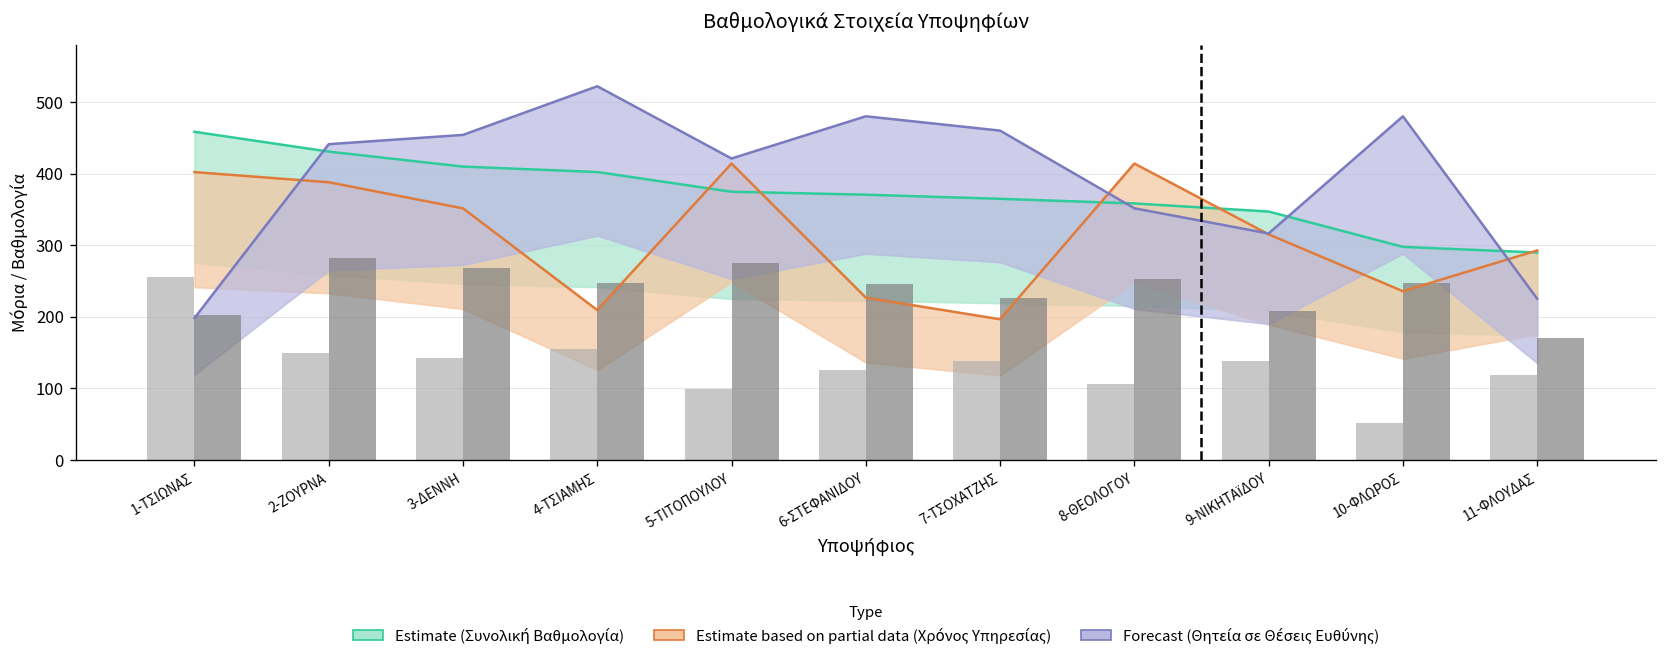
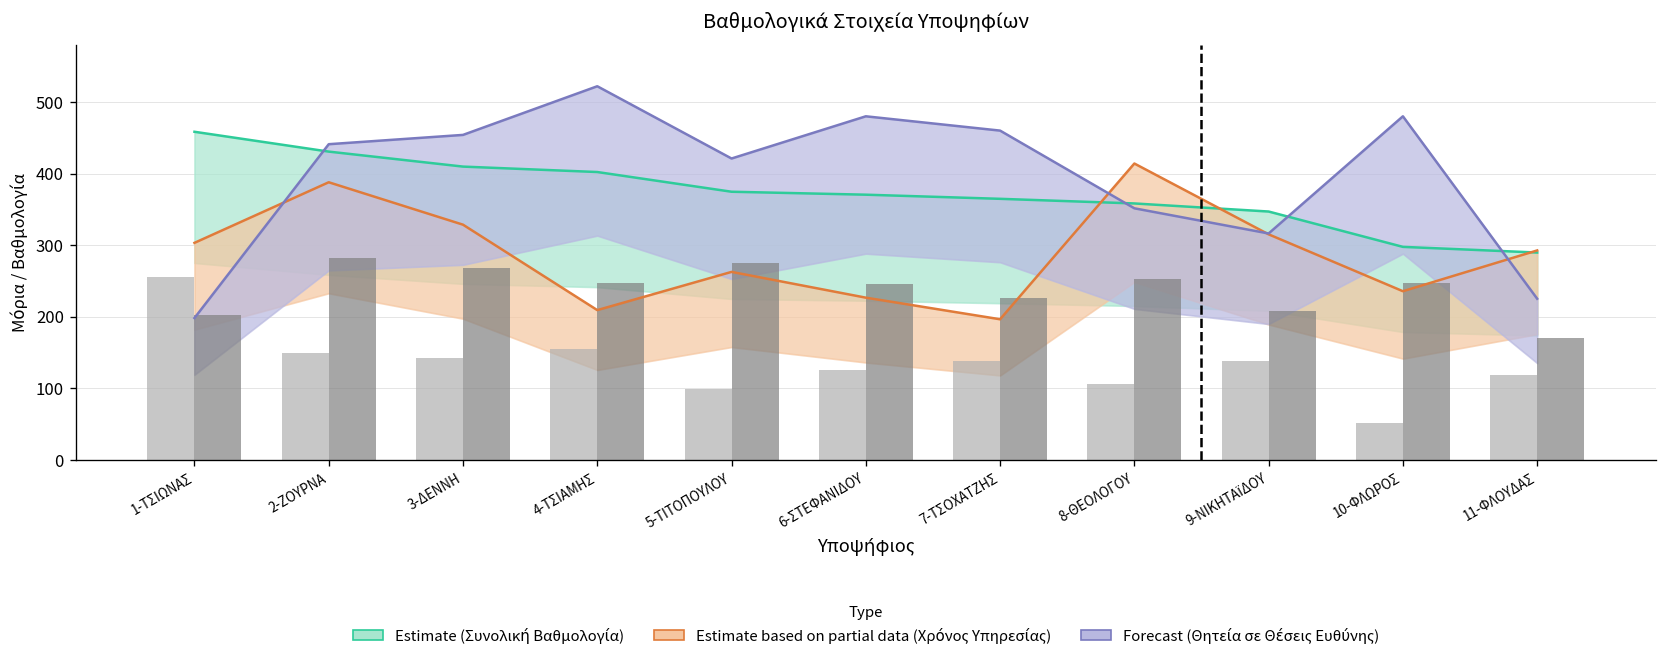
  {
    "Estimate based on partial data (Χρόνος Υπηρεσίας)": {
-     "1-ΤΣΙΩΝΑΣ": 400,
+     "1-ΤΣΙΩΝΑΣ": 300,
      "2-ΖΟΥΡΝΑ": 390,
-     "3-ΔΕΝΝΗ": 350,
+     "3-ΔΕΝΝΗ": 330,
      "4-ΤΣΙΑΜΗΣ": 210,
-     "5-ΤΙΤΟΠΟΥΛΟΥ": 410,
+     "5-ΤΙΤΟΠΟΥΛΟΥ": 260,
      "6-ΣΤΕΦΑΝΙΔΟΥ": 230,
      "7-ΤΣΟΧΑΤΖΗΣ": 200,
      "8-ΘΕΟΛΟΓΟΥ": 410,
      "10-ΦΛΩΡΟΣ": 240
    }
  }
